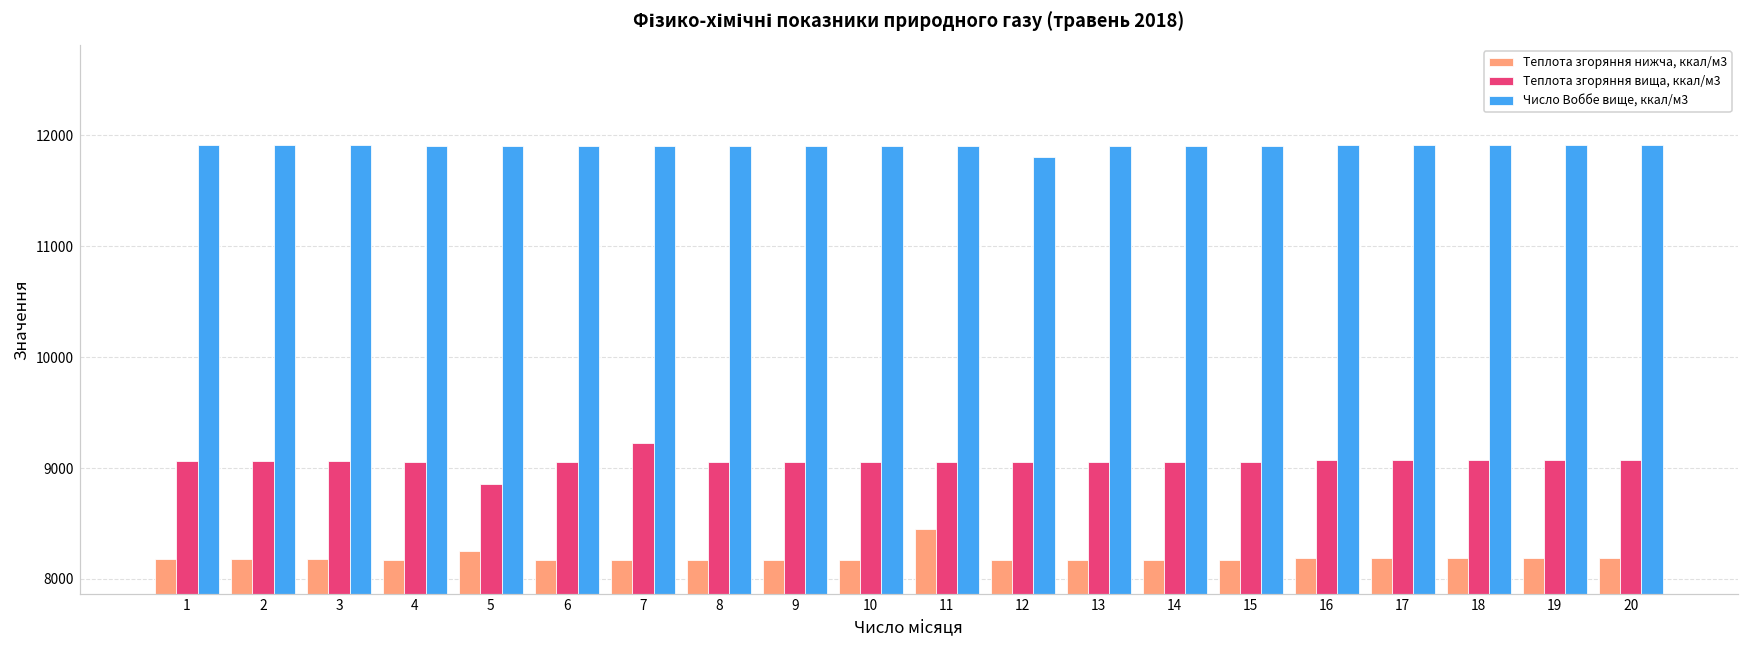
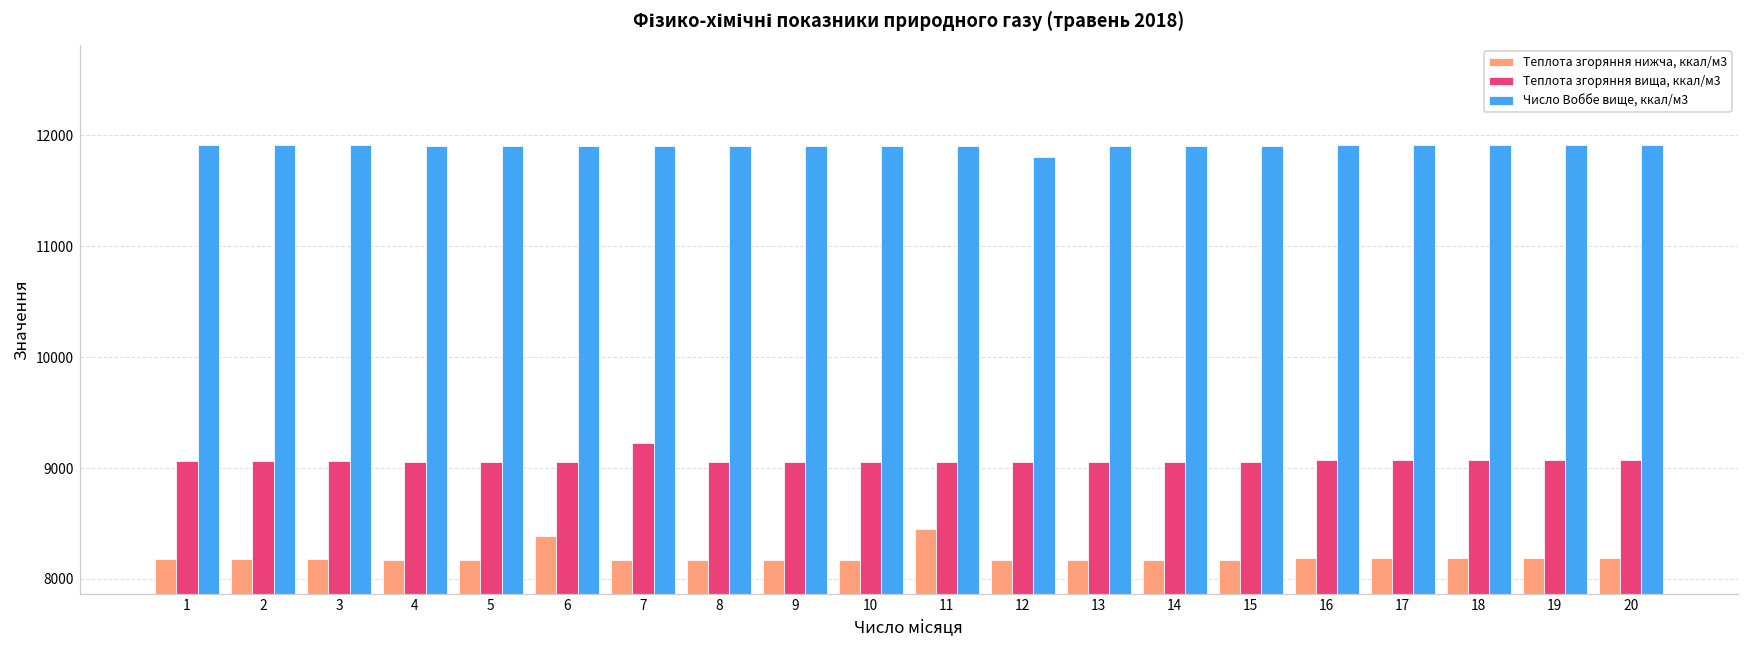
  {
    "Теплота згоряння нижча, ккал/м3": {
      "1": 8180,
      "2": 8180,
      "3": 8180,
      "4": 8170,
-     "5": 8250,
-     "6": 8170,
+     "5": 8170,
+     "6": 8380,
      "7": 8170,
      "8": 8170,
      "9": 8170,
      "10": 8170,
      "11": 8450,
      "12": 8170,
      "13": 8170,
      "14": 8170,
      "15": 8170,
      "16": 8180,
      "17": 8180,
      "18": 8180,
      "19": 8180,
      "20": 8180
    },
    "Теплота згоряння вища, ккал/м3": {
      "1": 9060,
      "2": 9060,
      "3": 9060,
      "4": 9060,
-     "5": 8860,
+     "5": 9060,
      "6": 9060,
      "7": 9230,
      "8": 9060,
      "9": 9060,
      "10": 9060,
      "11": 9050,
      "12": 9050,
      "13": 9050,
      "14": 9050,
      "15": 9050,
      "16": 9070,
      "17": 9070,
      "18": 9070,
      "19": 9070,
      "20": 9070
    },
    "Число Воббе вище, ккал/м3": {
      "1": 11910,
      "2": 11910,
      "3": 11910,
      "4": 11900,
      "5": 11900,
      "6": 11900,
      "7": 11900,
      "8": 11900,
      "9": 11900,
      "10": 11900,
      "11": 11900,
      "12": 11810,
      "13": 11900,
      "14": 11900,
      "15": 11900,
      "16": 11910,
      "17": 11910,
      "18": 11910,
      "19": 11910,
      "20": 11910
    }
  }
